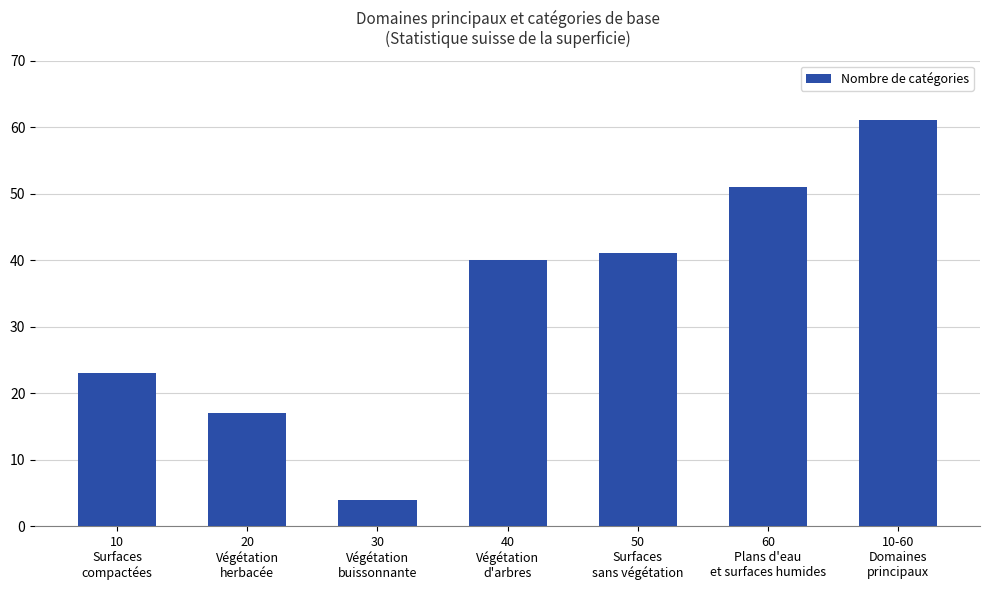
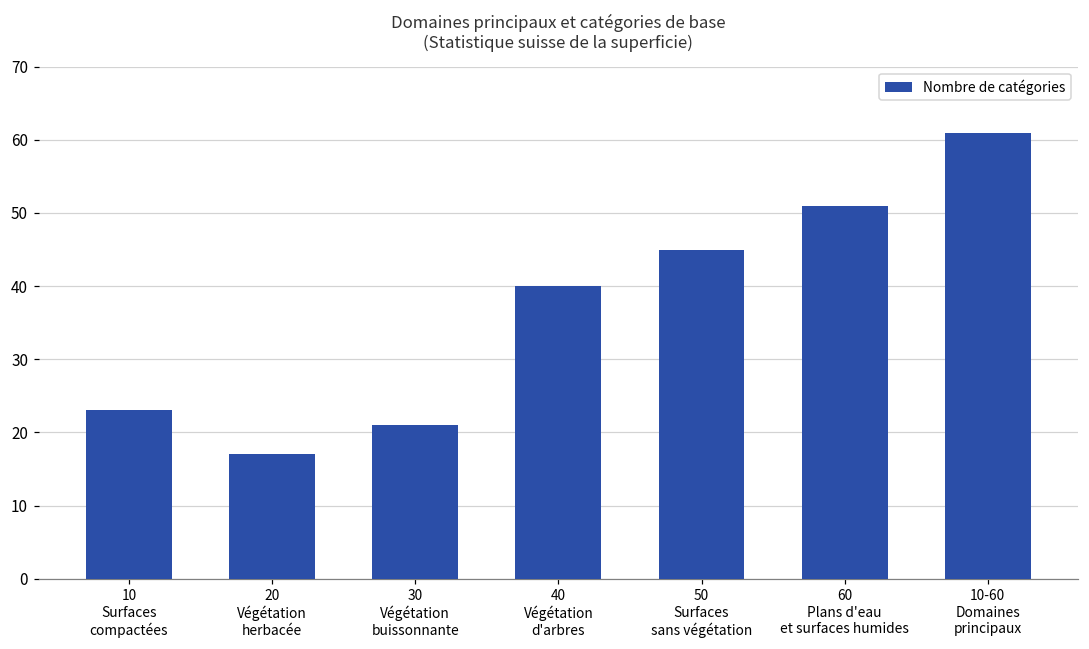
  {
    "10 Surfaces compactées": 23,
    "20 Végétation herbacée": 17,
-   "30 Végétation buissonnante": 4,
+   "30 Végétation buissonnante": 21,
    "40 Végétation d'arbres": 40,
-   "50 Surfaces sans végétation": 41,
+   "50 Surfaces sans végétation": 45,
    "60 Plans d'eau et surfaces humides": 51,
    "10-60 Domaines principaux": 61
  }
